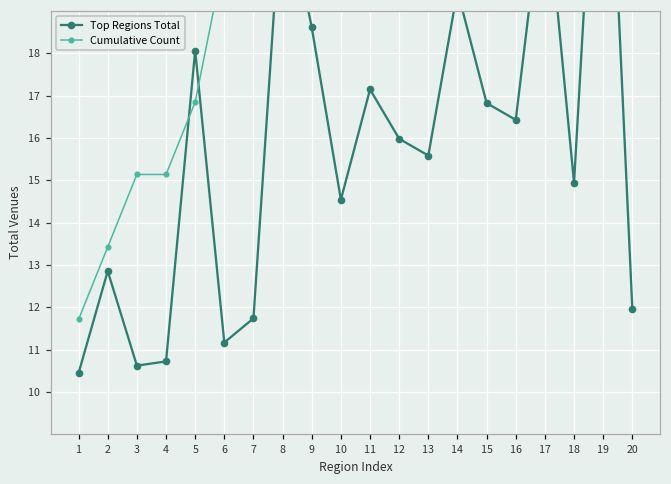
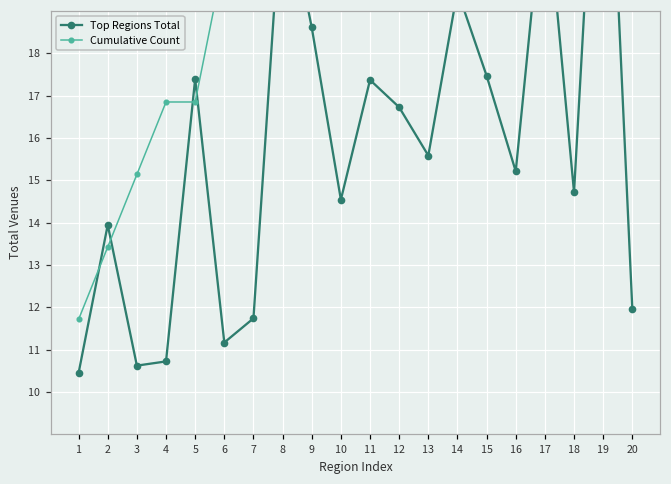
  {
    "Top Regions Total": {
      "1": 10.4,
-     "2": 12.9,
+     "2": 13.9,
      "3": 10.6,
      "4": 10.7,
-     "5": 18.1,
+     "5": 17.4,
      "6": 11.2,
      "7": 11.7,
      "9": 18.6,
      "10": 14.5,
-     "11": 17.1,
-     "12": 16.0,
+     "11": 17.4,
+     "12": 16.7,
      "13": 15.6,
-     "15": 16.8,
-     "16": 16.4,
-     "18": 14.9,
+     "15": 17.5,
+     "16": 15.2,
+     "18": 14.7,
      "20": 12.0
    },
    "Cumulative Count": {
      "1": 11.7,
      "2": 13.4,
      "3": 15.1,
-     "4": 15.1,
+     "4": 16.9,
      "5": 16.9
    }
  }
